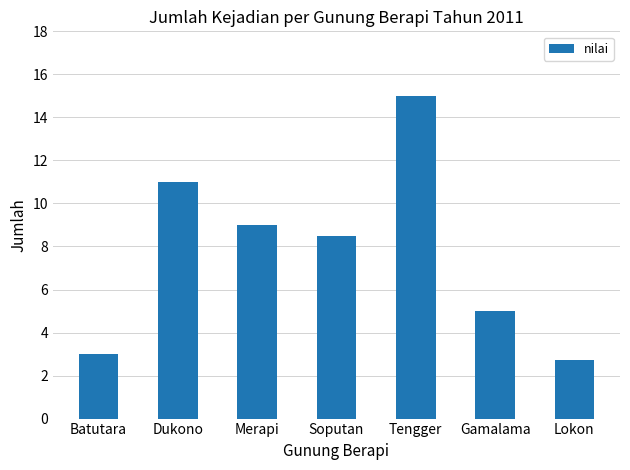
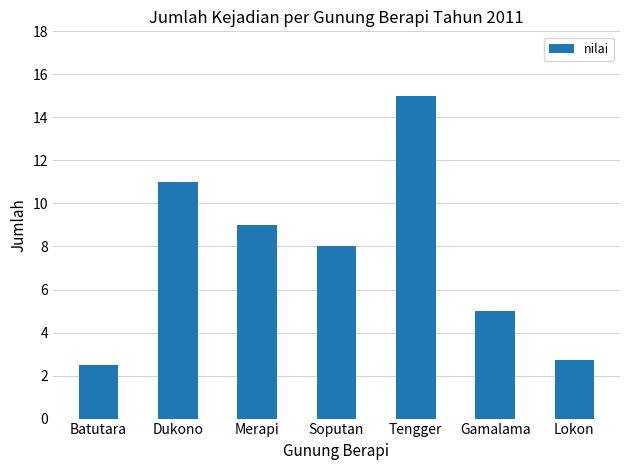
  {
-   "Batutara": 3.0,
+   "Batutara": 2.5,
    "Dukono": 11.0,
    "Merapi": 9.0,
-   "Soputan": 8.5,
+   "Soputan": 8.0,
    "Tengger": 15.0,
    "Gamalama": 5.0,
    "Lokon": 2.7
  }
